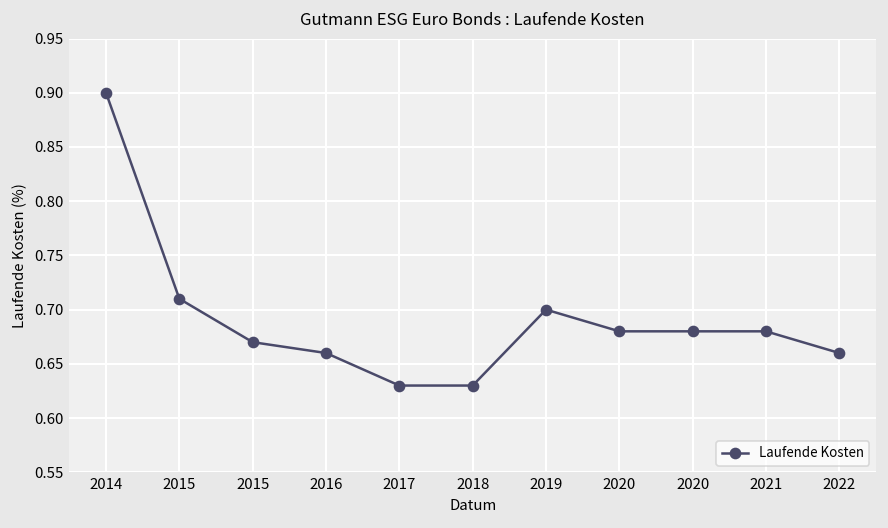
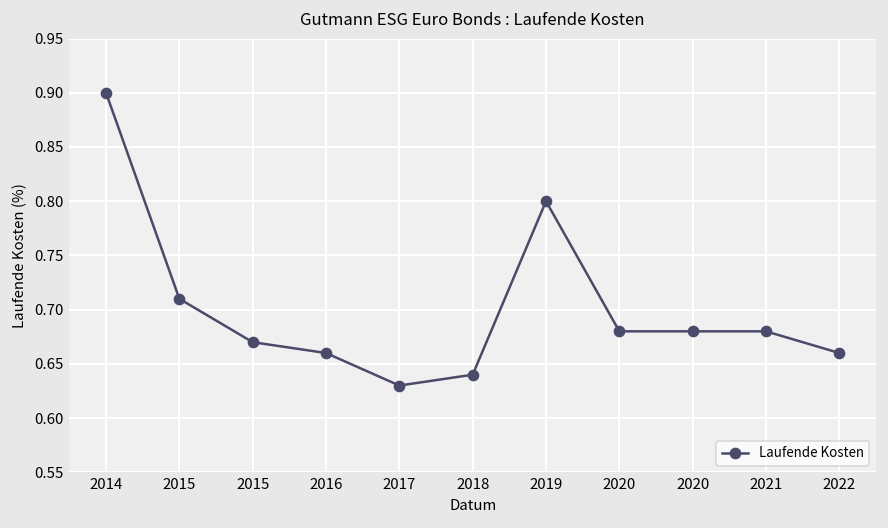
  {
    "2014": 0.90,
    "2016": 0.66,
    "2017": 0.63,
-   "2018": 0.63,
-   "2019": 0.7,
+   "2018": 0.64,
+   "2019": 0.8,
    "2021": 0.68,
    "2022": 0.66
  }
